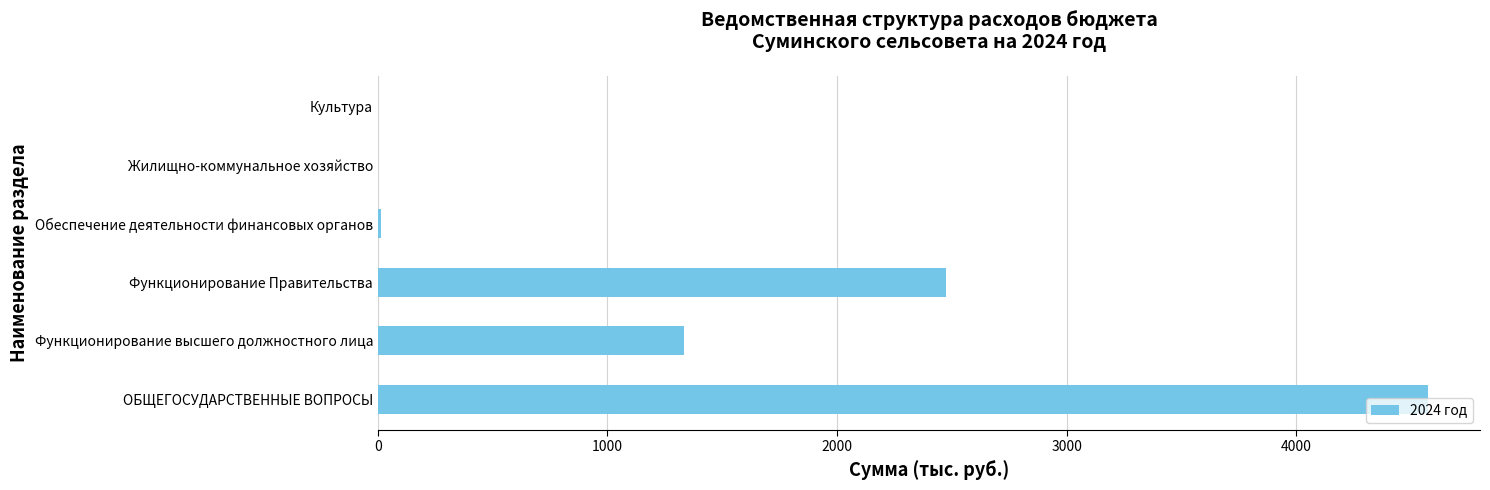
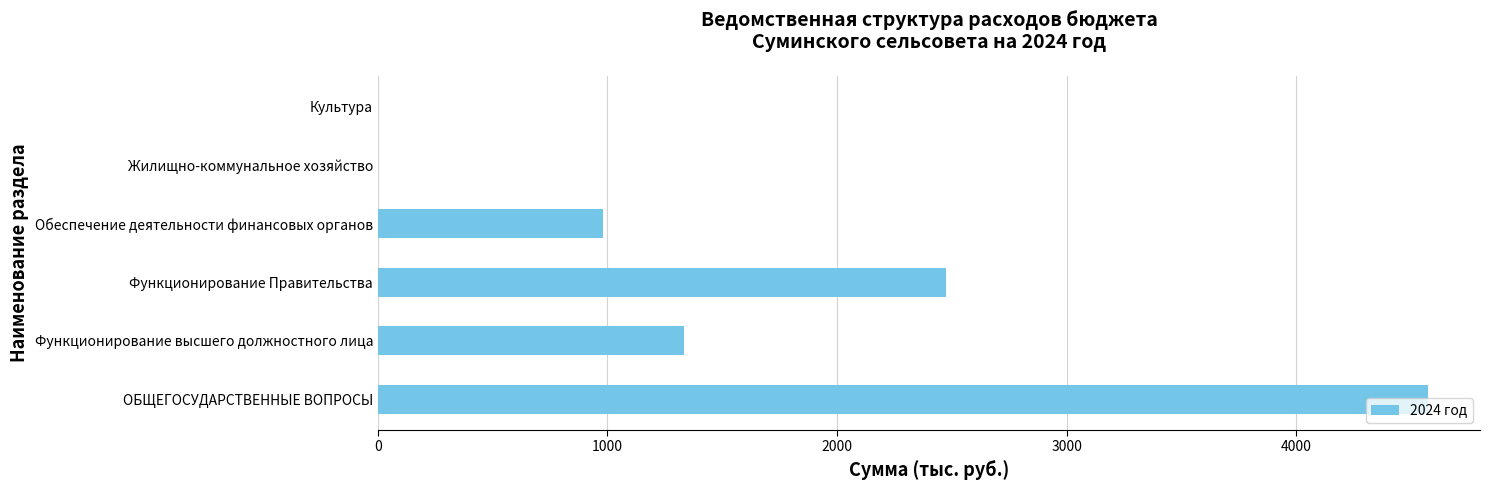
  {
    "Культура": 0,
    "Жилищно-коммунальное хозяйство": 0,
-   "Обеспечение деятельности финансовых органов": 10,
+   "Обеспечение деятельности финансовых органов": 980,
    "Функционирование Правительства": 2480,
    "Функционирование высшего должностного лица": 1330
  }
